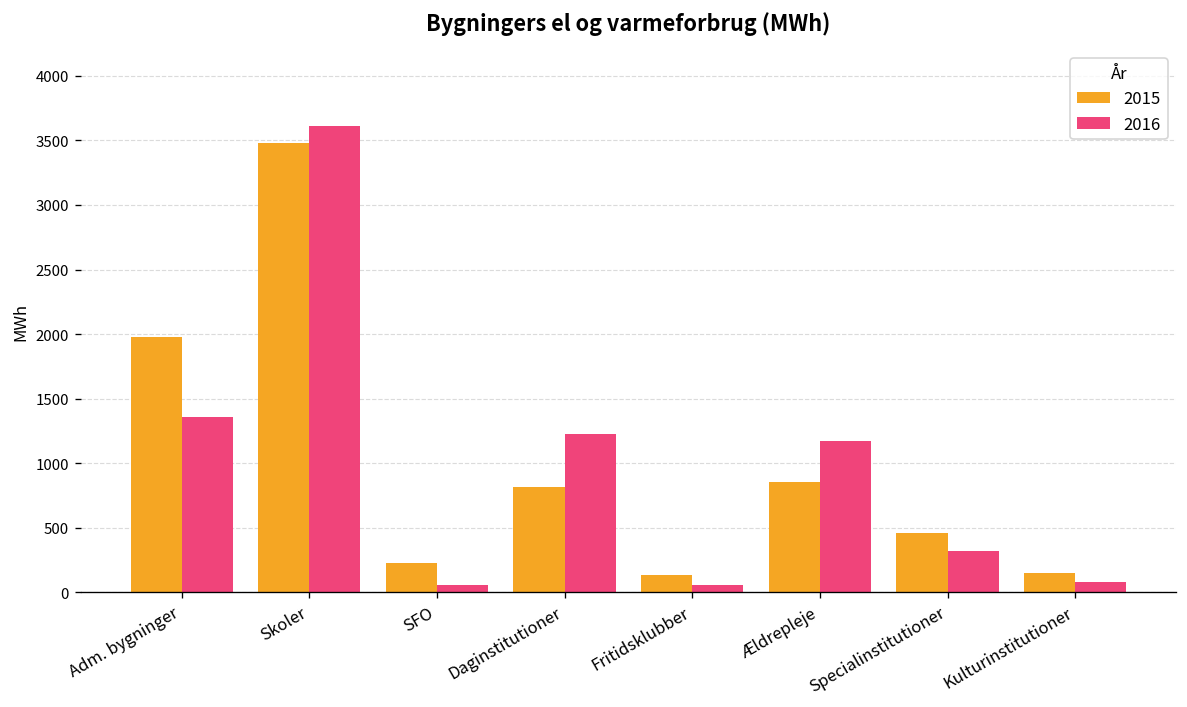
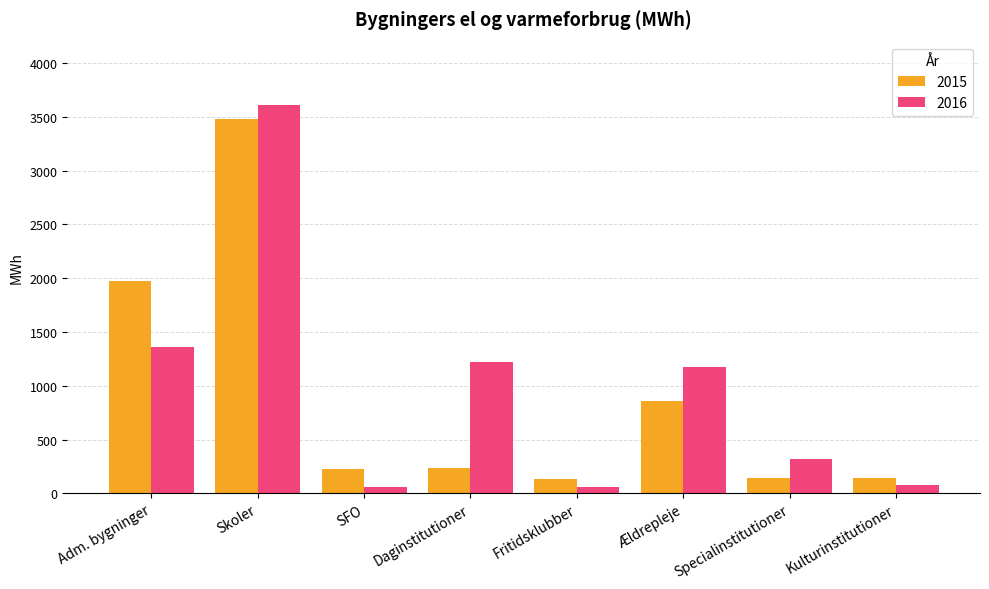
  {
    "2015": {
      "Adm. bygninger": 1980,
      "Skoler": 3480,
      "SFO": 220,
-     "Daginstitutioner": 820,
+     "Daginstitutioner": 240,
      "Fritidsklubber": 130,
      "Ældrepleje": 850,
-     "Specialinstitutioner": 460,
+     "Specialinstitutioner": 140,
      "Kulturinstitutioner": 150
    },
    "2016": {
      "Adm. bygninger": 1360,
      "Skoler": 3610,
      "SFO": 60,
      "Daginstitutioner": 1220,
      "Fritidsklubber": 60,
      "Ældrepleje": 1170,
      "Specialinstitutioner": 320,
      "Kulturinstitutioner": 80
    }
  }
